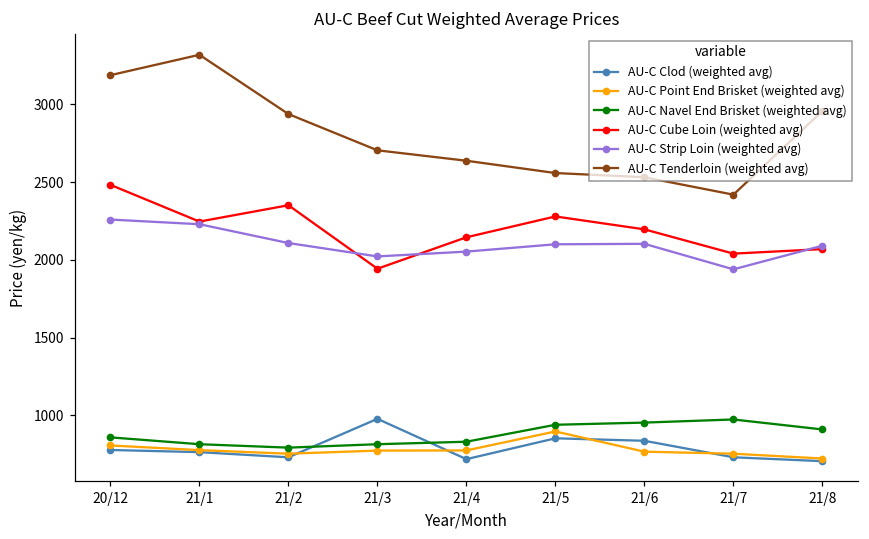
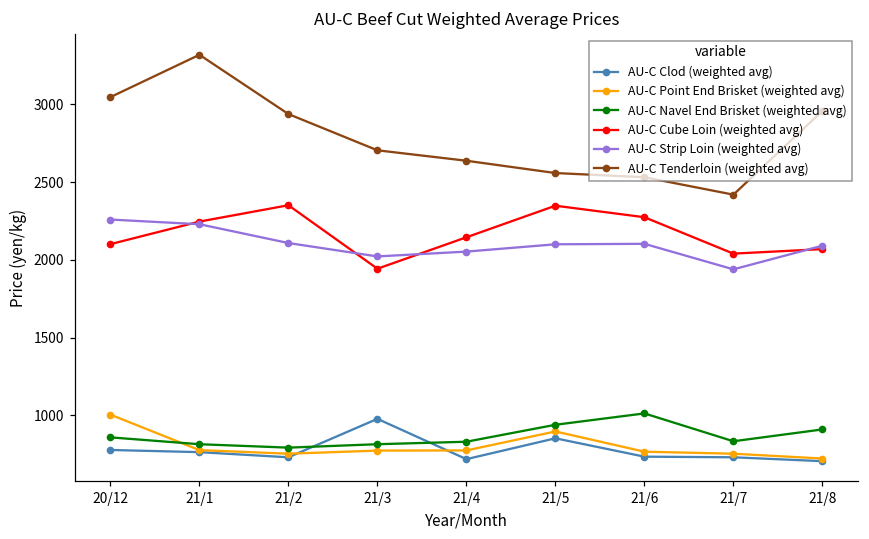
  {
    "AU-C Clod (weighted avg)": {
      "20/12": 780,
      "21/2": 730,
      "21/3": 980,
      "21/4": 720,
      "21/5": 850,
-     "21/6": 840,
+     "21/6": 740,
      "21/7": 730
    },
    "AU-C Point End Brisket (weighted avg)": {
-     "20/12": 810,
+     "20/12": 1010,
      "21/2": 750,
      "21/3": 770,
      "21/4": 780,
      "21/5": 900,
      "21/6": 770,
      "21/7": 750
    },
    "AU-C Navel End Brisket (weighted avg)": {
      "20/12": 860,
      "21/1": 820,
      "21/2": 790,
      "21/3": 820,
      "21/4": 830,
      "21/5": 940,
-     "21/6": 950,
-     "21/7": 970,
+     "21/6": 1010,
+     "21/7": 830,
      "21/8": 910
    },
    "AU-C Cube Loin (weighted avg)": {
-     "20/12": 2480,
+     "20/12": 2100,
      "21/2": 2350,
      "21/3": 1940,
      "21/4": 2150,
-     "21/5": 2280,
-     "21/6": 2200,
+     "21/5": 2350,
+     "21/6": 2270,
      "21/7": 2040,
      "21/8": 2070
    },
    "AU-C Strip Loin (weighted avg)": {
      "20/12": 2260,
      "21/2": 2110,
      "21/3": 2020,
      "21/4": 2050,
      "21/5": 2100,
      "21/6": 2100,
      "21/7": 1940,
      "21/8": 2090
    },
    "AU-C Tenderloin (weighted avg)": {
-     "20/12": 3190,
+     "20/12": 3050,
      "21/1": 3320,
      "21/2": 2940,
      "21/3": 2700,
      "21/4": 2640,
      "21/5": 2560,
      "21/6": 2530,
      "21/7": 2420
    }
  }
